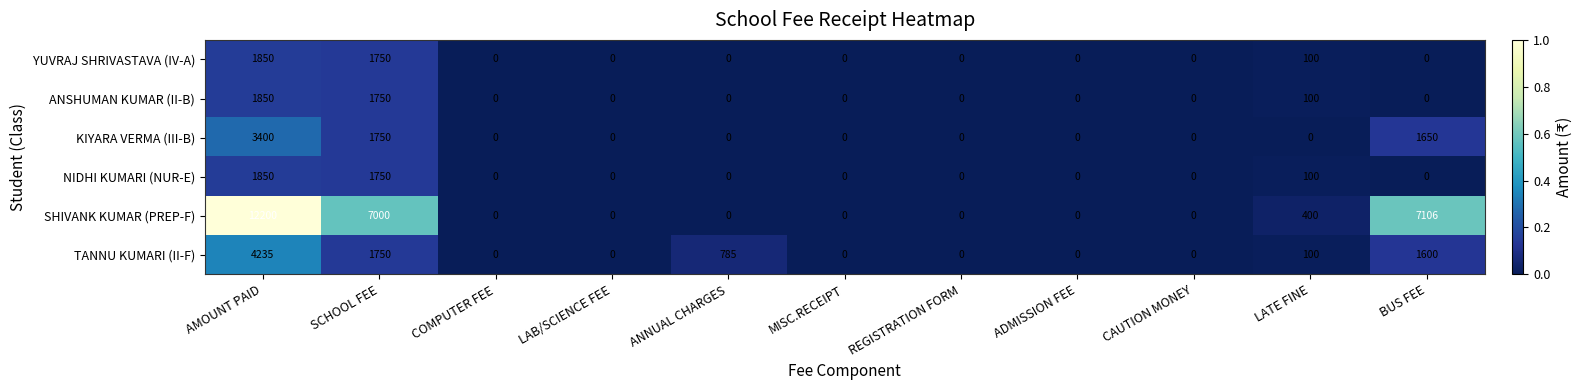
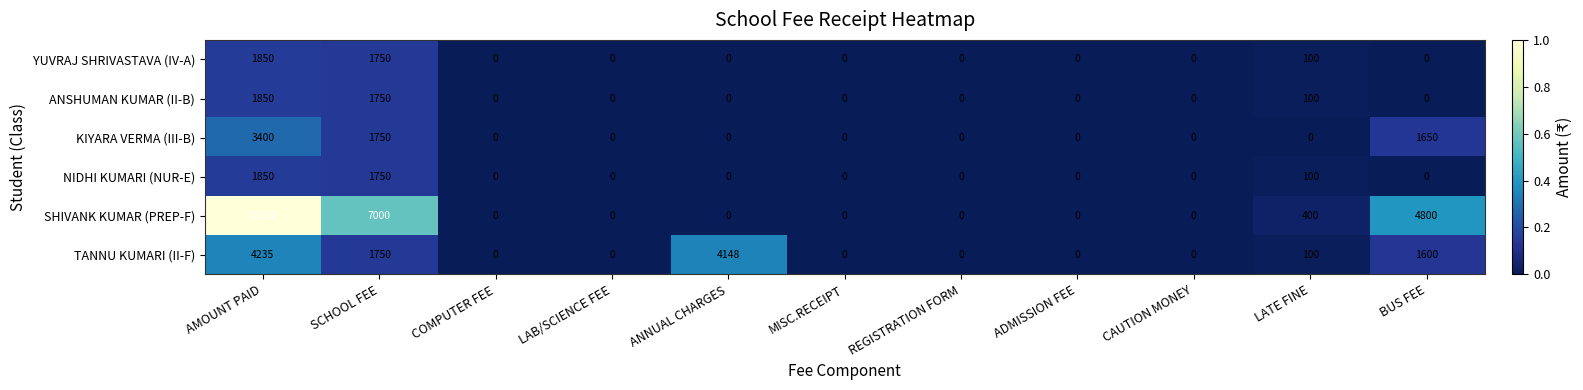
  {
    "YUVRAJ SHRIVASTAVA (IV-A)": {
      "AMOUNT PAID": 1850,
      "SCHOOL FEE": 1750,
      "COMPUTER FEE": 0,
      "LAB/SCIENCE FEE": 0,
      "ANNUAL CHARGES": 0,
      "MISC.RECEIPT": 0,
      "REGISTRATION FORM": 0,
      "ADMISSION FEE": 0,
      "CAUTION MONEY": 0,
      "LATE FINE": 100,
      "BUS FEE": 0
    },
    "ANSHUMAN KUMAR (II-B)": {
      "AMOUNT PAID": 1850,
      "SCHOOL FEE": 1750,
      "COMPUTER FEE": 0,
      "LAB/SCIENCE FEE": 0,
      "ANNUAL CHARGES": 0,
      "MISC.RECEIPT": 0,
      "REGISTRATION FORM": 0,
      "ADMISSION FEE": 0,
      "CAUTION MONEY": 0,
      "LATE FINE": 100,
      "BUS FEE": 0
    },
    "KIYARA VERMA (III-B)": {
      "AMOUNT PAID": 3400,
      "SCHOOL FEE": 1750,
      "COMPUTER FEE": 0,
      "LAB/SCIENCE FEE": 0,
      "ANNUAL CHARGES": 0,
      "MISC.RECEIPT": 0,
      "REGISTRATION FORM": 0,
      "ADMISSION FEE": 0,
      "CAUTION MONEY": 0,
      "LATE FINE": 0,
      "BUS FEE": 1650
    },
    "NIDHI KUMARI (NUR-E)": {
      "AMOUNT PAID": 1850,
      "SCHOOL FEE": 1750,
      "COMPUTER FEE": 0,
      "LAB/SCIENCE FEE": 0,
      "ANNUAL CHARGES": 0,
      "MISC.RECEIPT": 0,
      "REGISTRATION FORM": 0,
      "ADMISSION FEE": 0,
      "CAUTION MONEY": 0,
      "LATE FINE": 100,
      "BUS FEE": 0
    },
    "SHIVANK KUMAR (PREP-F)": {
      "SCHOOL FEE": 7000,
      "COMPUTER FEE": 0,
      "LAB/SCIENCE FEE": 0,
      "ANNUAL CHARGES": 0,
      "MISC.RECEIPT": 0,
      "REGISTRATION FORM": 0,
      "ADMISSION FEE": 0,
      "CAUTION MONEY": 0,
      "LATE FINE": 400,
-     "BUS FEE": 7106
+     "BUS FEE": 4800
    },
    "TANNU KUMARI (II-F)": {
      "AMOUNT PAID": 4235,
      "SCHOOL FEE": 1750,
      "COMPUTER FEE": 0,
      "LAB/SCIENCE FEE": 0,
-     "ANNUAL CHARGES": 785,
+     "ANNUAL CHARGES": 4148,
      "MISC.RECEIPT": 0,
      "REGISTRATION FORM": 0,
      "ADMISSION FEE": 0,
      "CAUTION MONEY": 0,
      "LATE FINE": 100,
      "BUS FEE": 1600
    }
  }
